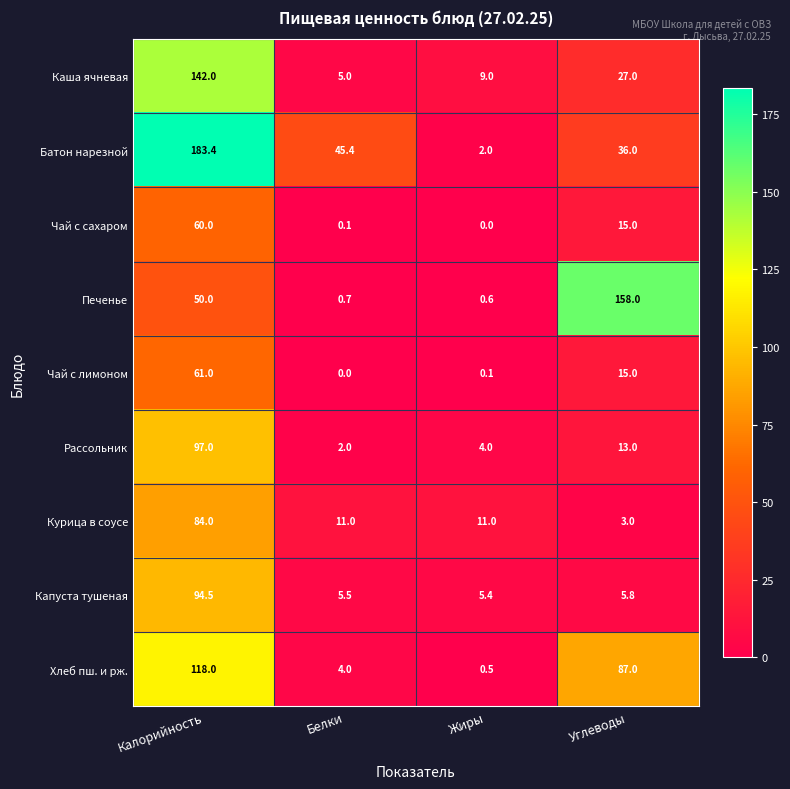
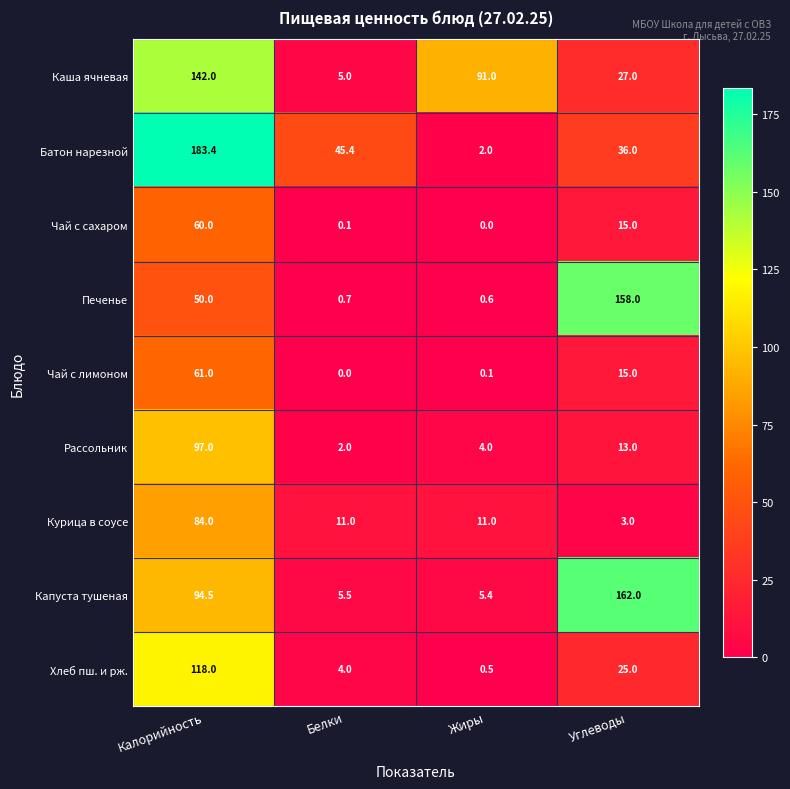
  {
    "Каша ячневая": {
      "Калорийность": 142.0,
      "Белки": 5.0,
-     "Жиры": 9.0,
+     "Жиры": 91.0,
      "Углеводы": 27.0
    },
    "Батон нарезной": {
      "Калорийность": 183.4,
      "Белки": 45.4,
      "Жиры": 2.0,
      "Углеводы": 36.0
    },
    "Чай с сахаром": {
      "Калорийность": 60.0,
      "Белки": 0.1,
      "Жиры": 0.0,
      "Углеводы": 15.0
    },
    "Печенье": {
      "Калорийность": 50.0,
      "Белки": 0.7,
      "Жиры": 0.6,
      "Углеводы": 158.0
    },
    "Чай с лимоном": {
      "Калорийность": 61.0,
      "Белки": 0.0,
      "Жиры": 0.1,
      "Углеводы": 15.0
    },
    "Рассольник": {
      "Калорийность": 97.0,
      "Белки": 2.0,
      "Жиры": 4.0,
      "Углеводы": 13.0
    },
    "Курица в соусе": {
      "Калорийность": 84.0,
      "Белки": 11.0,
      "Жиры": 11.0,
      "Углеводы": 3.0
    },
    "Капуста тушеная": {
      "Калорийность": 94.5,
      "Белки": 5.5,
      "Жиры": 5.4,
-     "Углеводы": 5.8
+     "Углеводы": 162.0
    },
    "Хлеб пш. и рж.": {
      "Калорийность": 118.0,
      "Белки": 4.0,
      "Жиры": 0.5,
-     "Углеводы": 87.0
+     "Углеводы": 25.0
    }
  }
